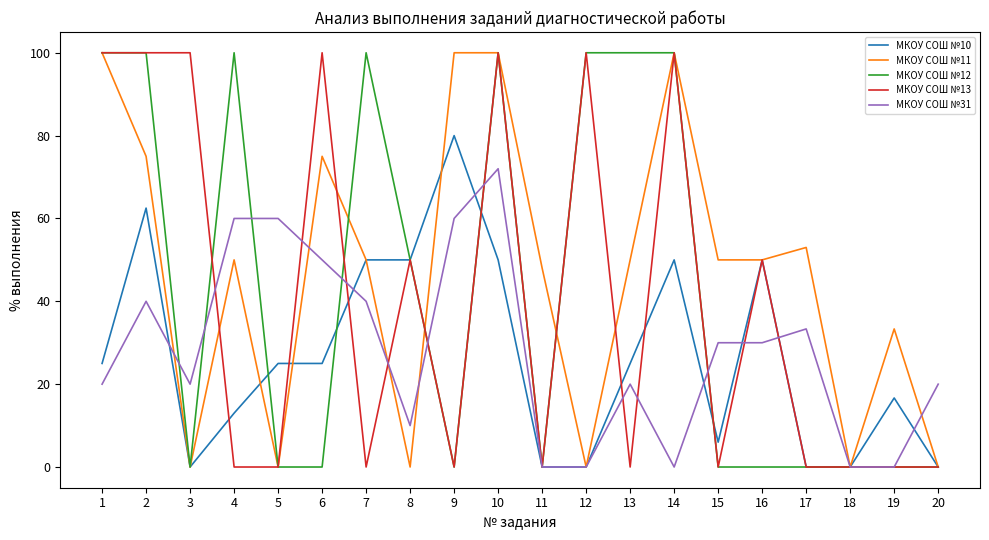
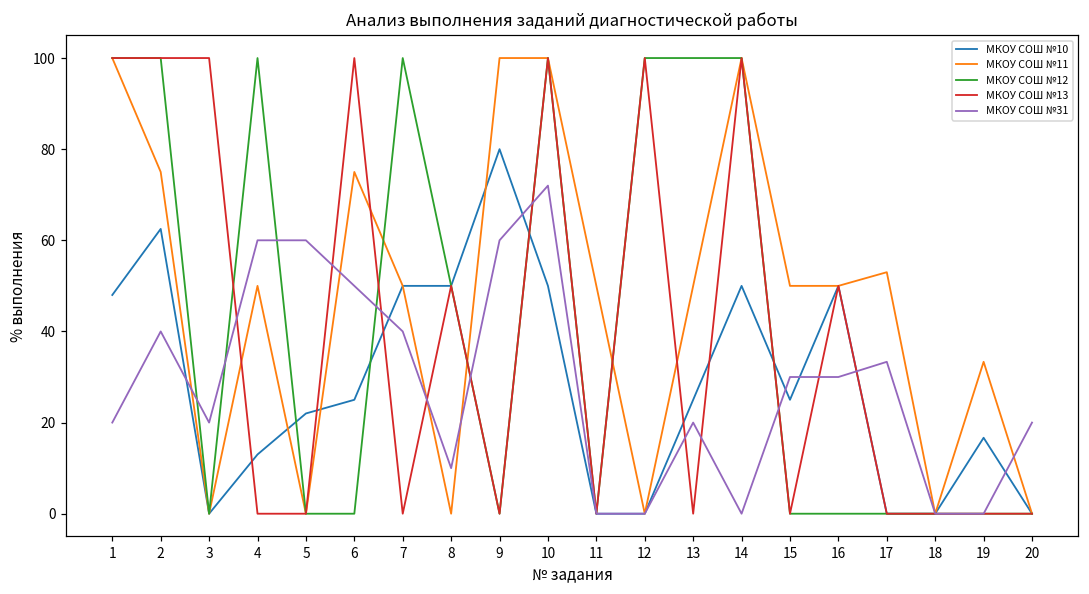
  {
    "МКОУ СОШ №10": {
-     "1": 25,
+     "1": 48,
      "2": 63,
      "4": 13,
-     "5": 25,
+     "5": 22,
      "6": 25,
      "9": 80,
      "10": 50,
      "13": 25,
      "14": 50,
-     "15": 6,
+     "15": 25,
      "19": 17
    },
    "МКОУ СОШ №11": {
      "2": 75,
      "4": 50,
      "6": 75,
      "8": 0,
      "9": 100,
-     "11": 48,
+     "11": 50,
      "13": 50,
      "15": 50,
      "17": 53,
      "19": 33
    },
    "МКОУ СОШ №12": {
      "4": 100,
      "6": 0,
      "7": 100,
      "13": 100,
      "16": 0
    },
    "МКОУ СОШ №13": {
      "3": 100,
      "4": 0,
      "6": 100,
      "7": 0,
      "13": 0
    },
    "МКОУ СОШ №31": {
      "1": 20,
      "2": 40,
      "3": 20,
      "4": 60,
      "5": 60,
      "6": 50,
      "7": 40,
      "8": 10,
      "9": 60,
      "10": 72,
      "13": 20,
      "14": 0,
      "15": 30,
      "16": 30,
      "17": 33,
      "20": 20
    }
  }
